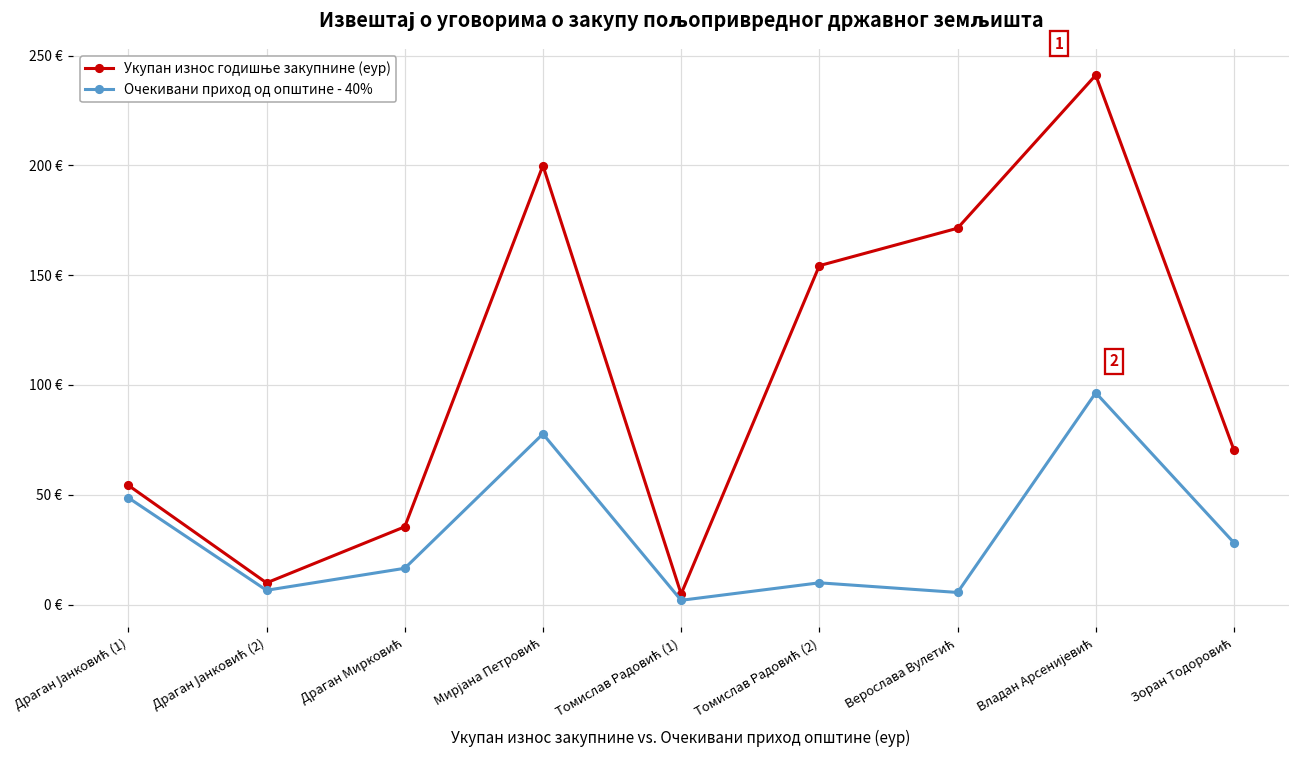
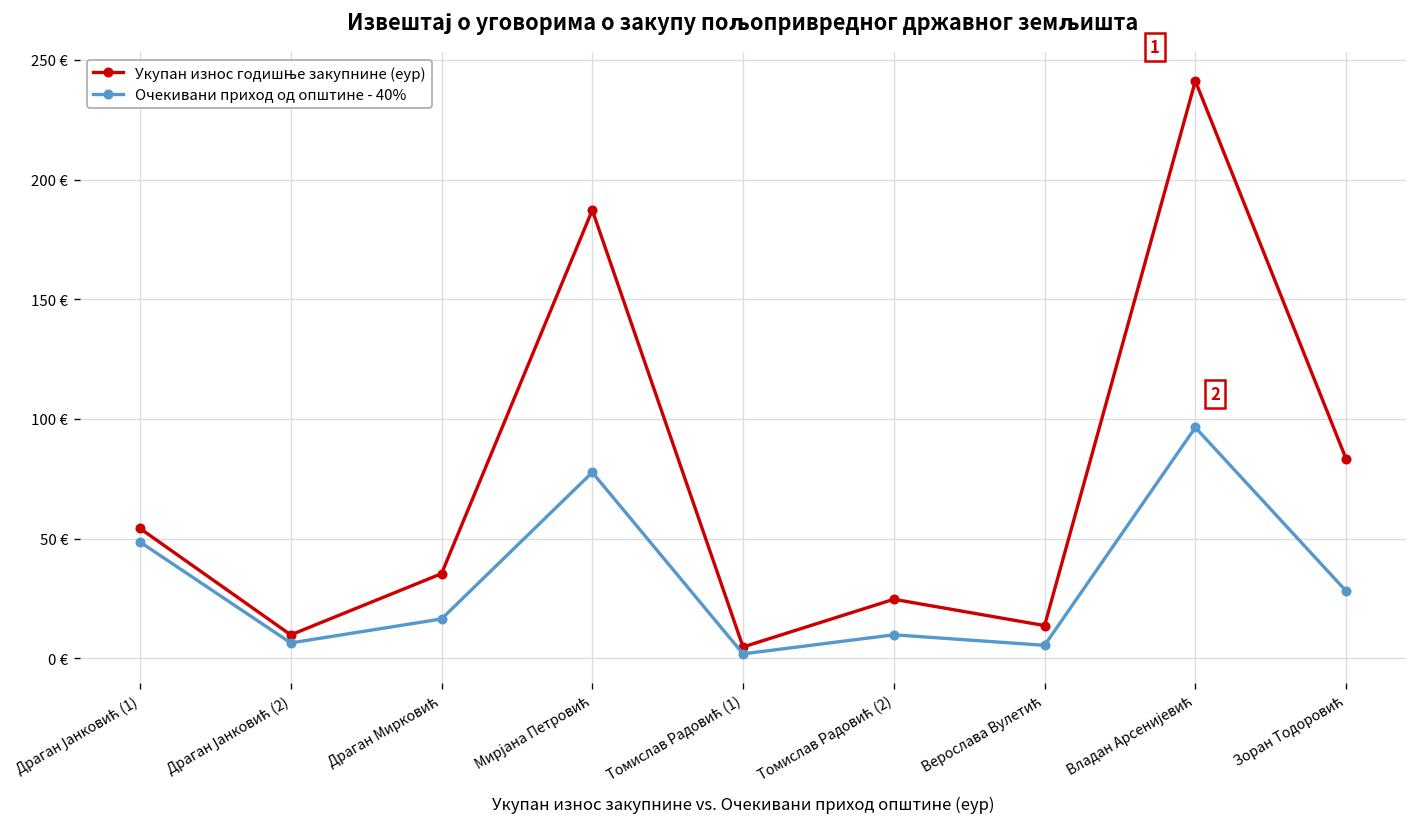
  {
    "Укупан износ годишње закупнине (еур)": {
      "Драган Јанковић (1)": "54 €",
      "Драган Јанковић (2)": "10 €",
      "Драган Мирковић": "35 €",
-     "Мирјана Петровић": "200 €",
+     "Мирјана Петровић": "187 €",
      "Томислав Радовић (1)": "5 €",
-     "Томислав Радовић (2)": "154 €",
-     "Верослава Вулетић": "171 €",
+     "Томислав Радовић (2)": "25 €",
+     "Верослава Вулетић": "14 €",
      "Владан Арсенијевић": "241 €",
-     "Зоран Тодоровић": "70 €"
+     "Зоран Тодоровић": "83 €"
    },
    "Очекивани приход од општине - 40%": {
      "Драган Јанковић (1)": "49 €",
      "Драган Јанковић (2)": "6 €",
      "Драган Мирковић": "17 €",
      "Мирјана Петровић": "78 €",
      "Томислав Радовић (1)": "2 €",
      "Томислав Радовић (2)": "10 €",
      "Верослава Вулетић": "5 €",
      "Зоран Тодоровић": "28 €"
    }
  }
